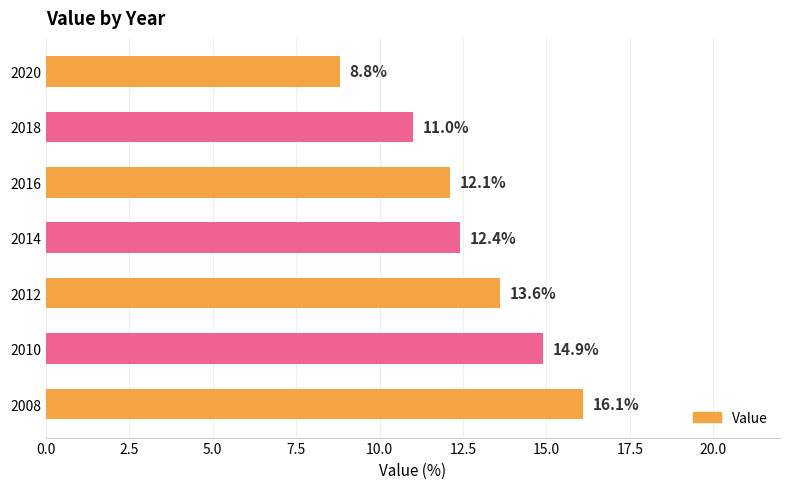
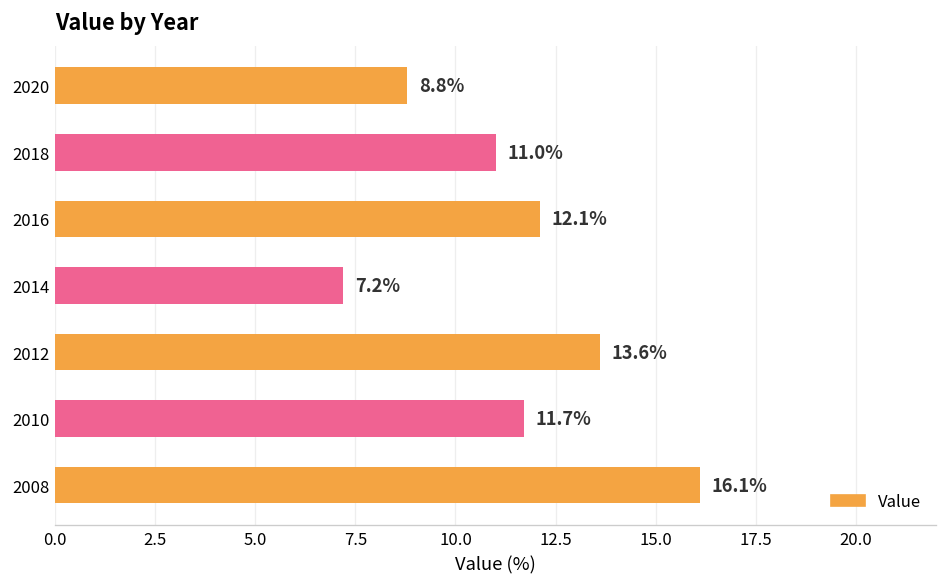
  {
    "2020": "8.8%",
    "2018": "11.0%",
    "2016": "12.1%",
-   "2014": "12.4%",
+   "2014": "7.2%",
    "2012": "13.6%",
-   "2010": "14.9%",
+   "2010": "11.7%",
    "2008": "16.1%"
  }
